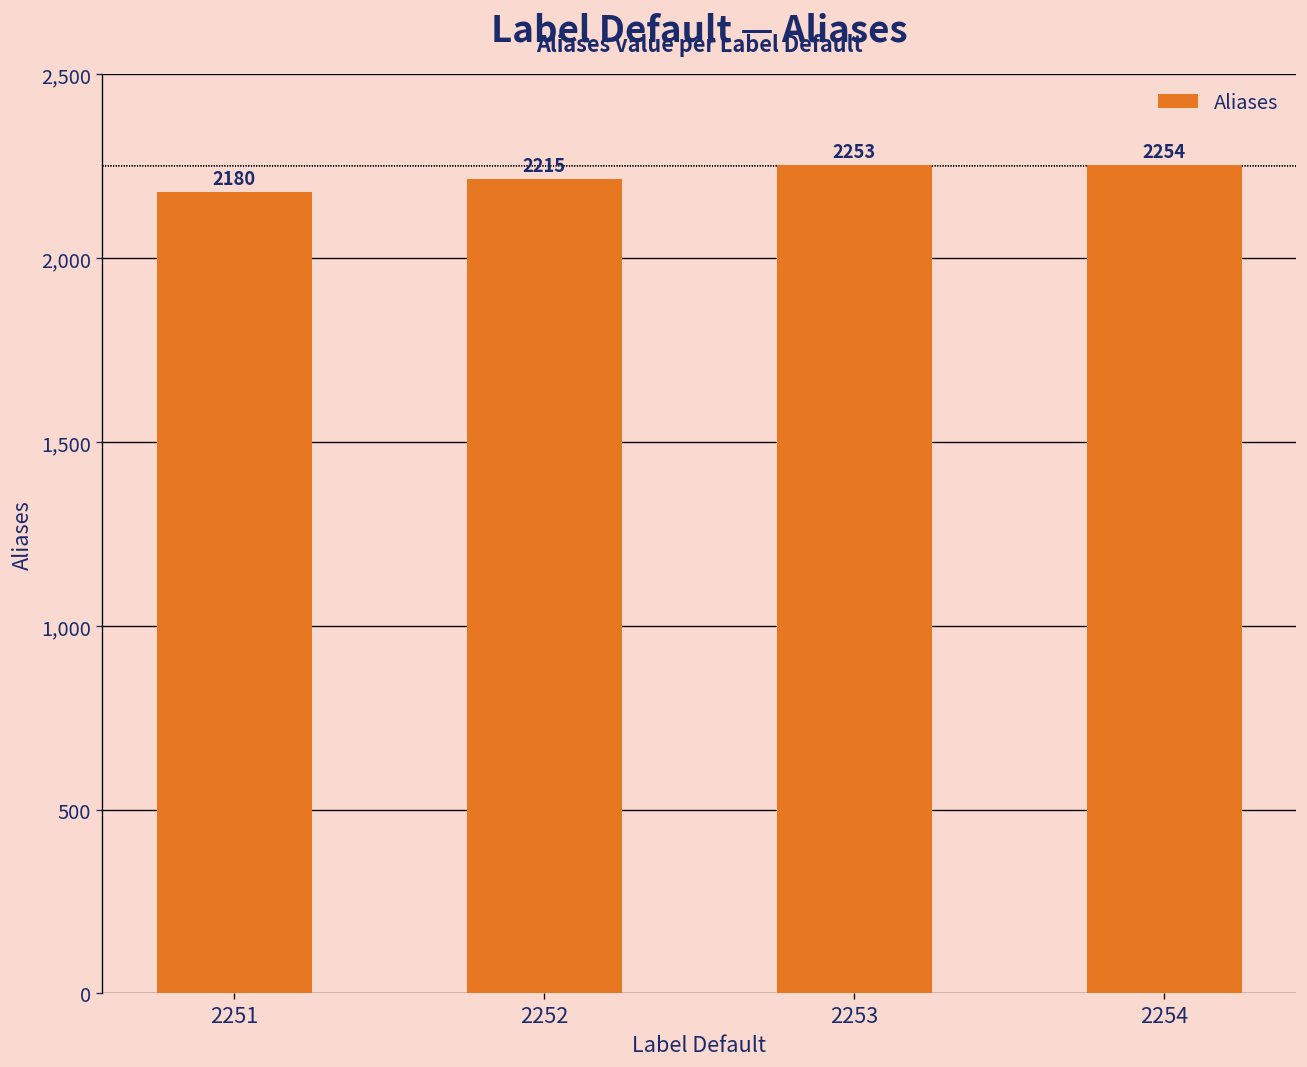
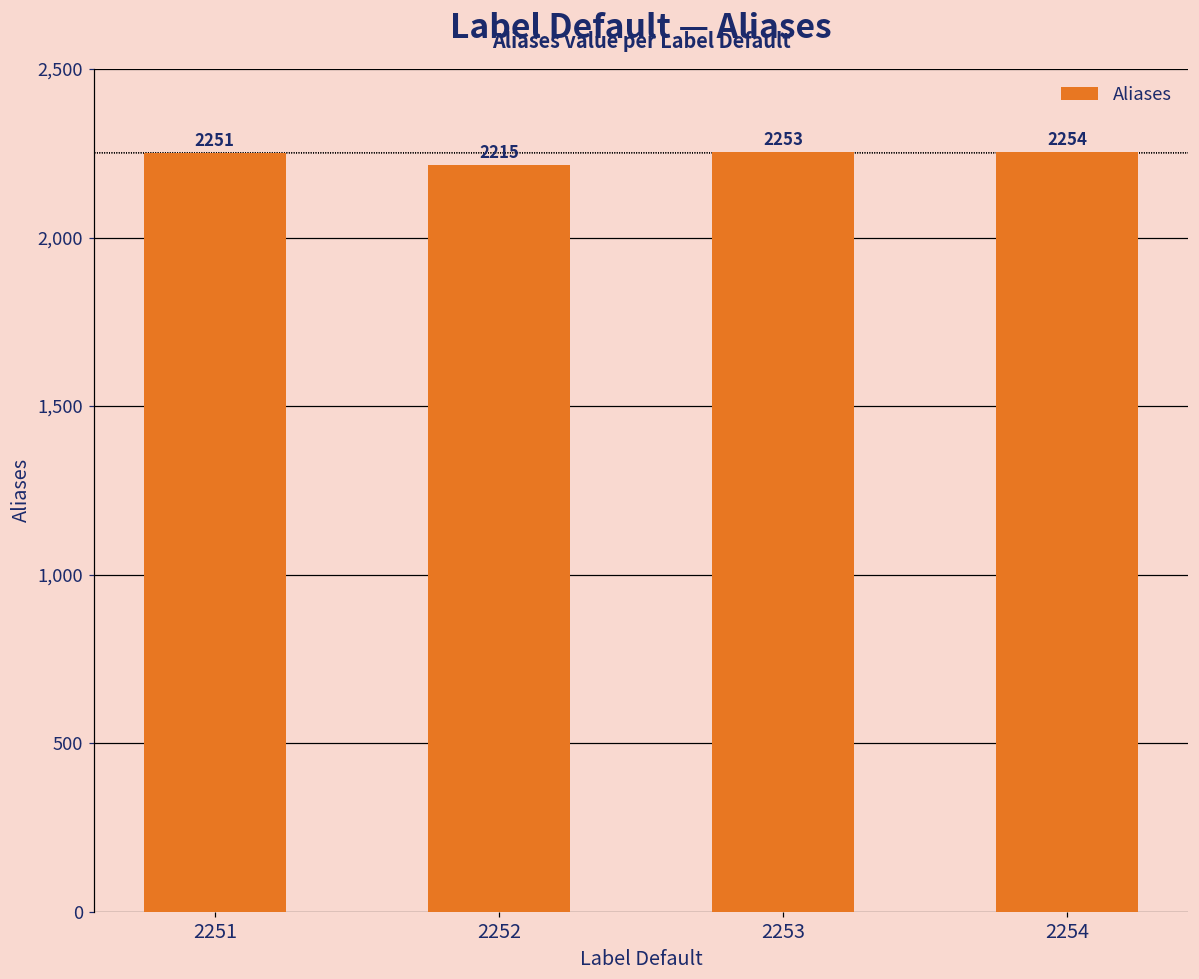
  {
-   "2251": 2180,
+   "2251": 2251,
    "2252": 2215,
    "2253": 2253,
    "2254": 2254
  }
